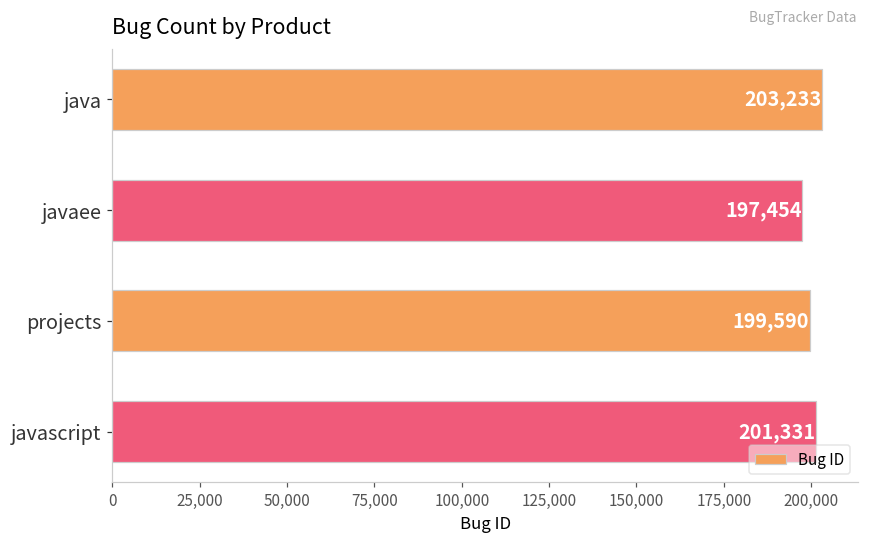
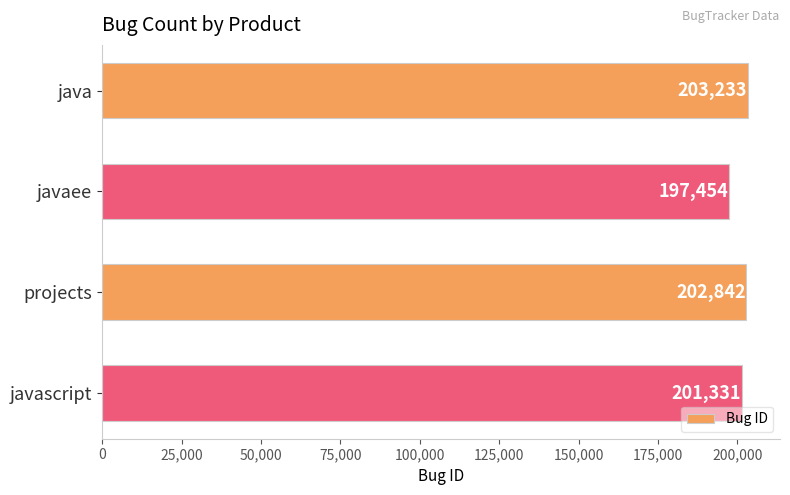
  {
    "java": "203,233",
    "javaee": "197,454",
-   "projects": "199,590",
+   "projects": "202,842",
    "javascript": "201,331"
  }
